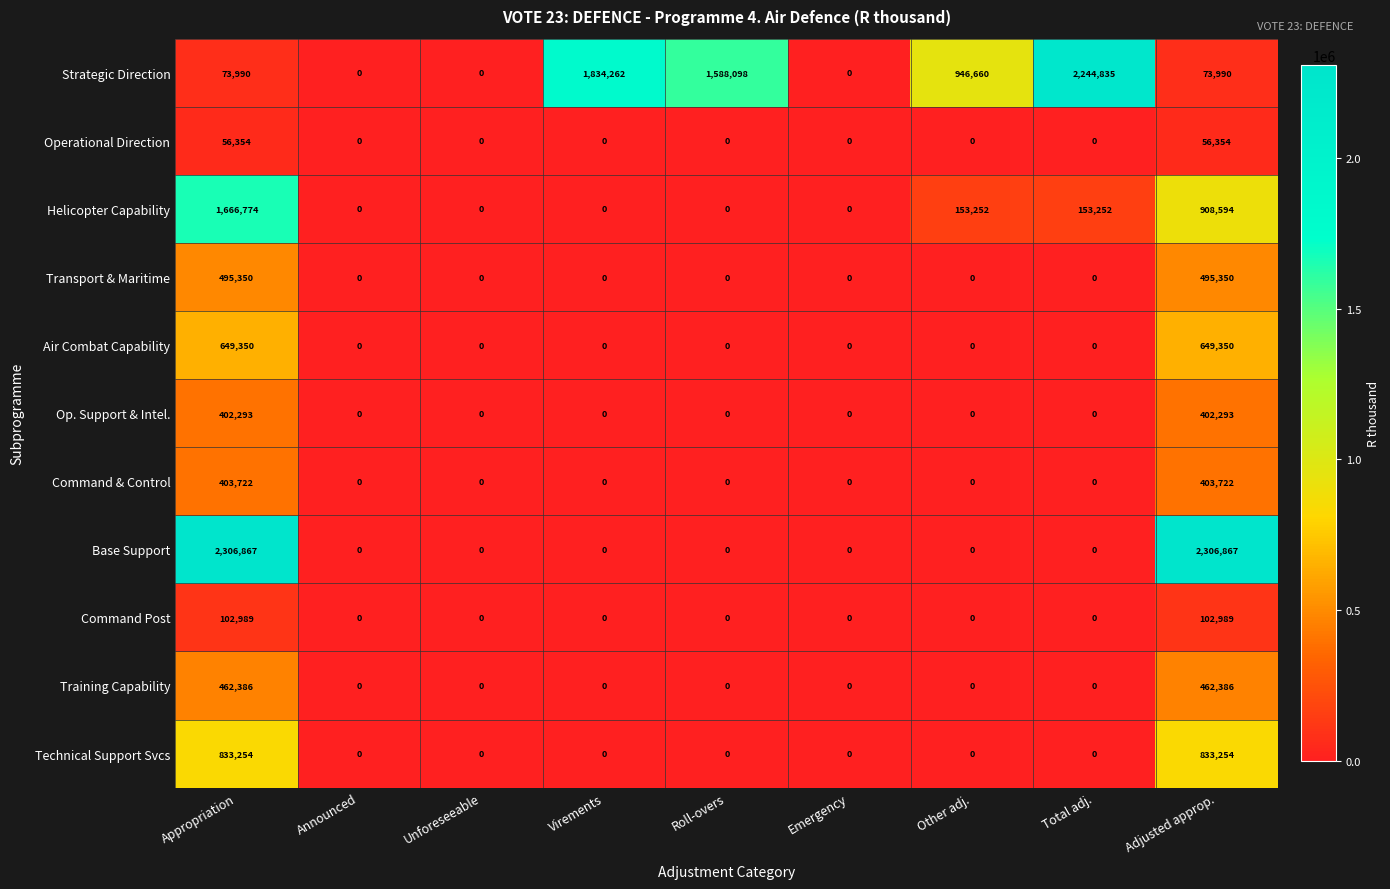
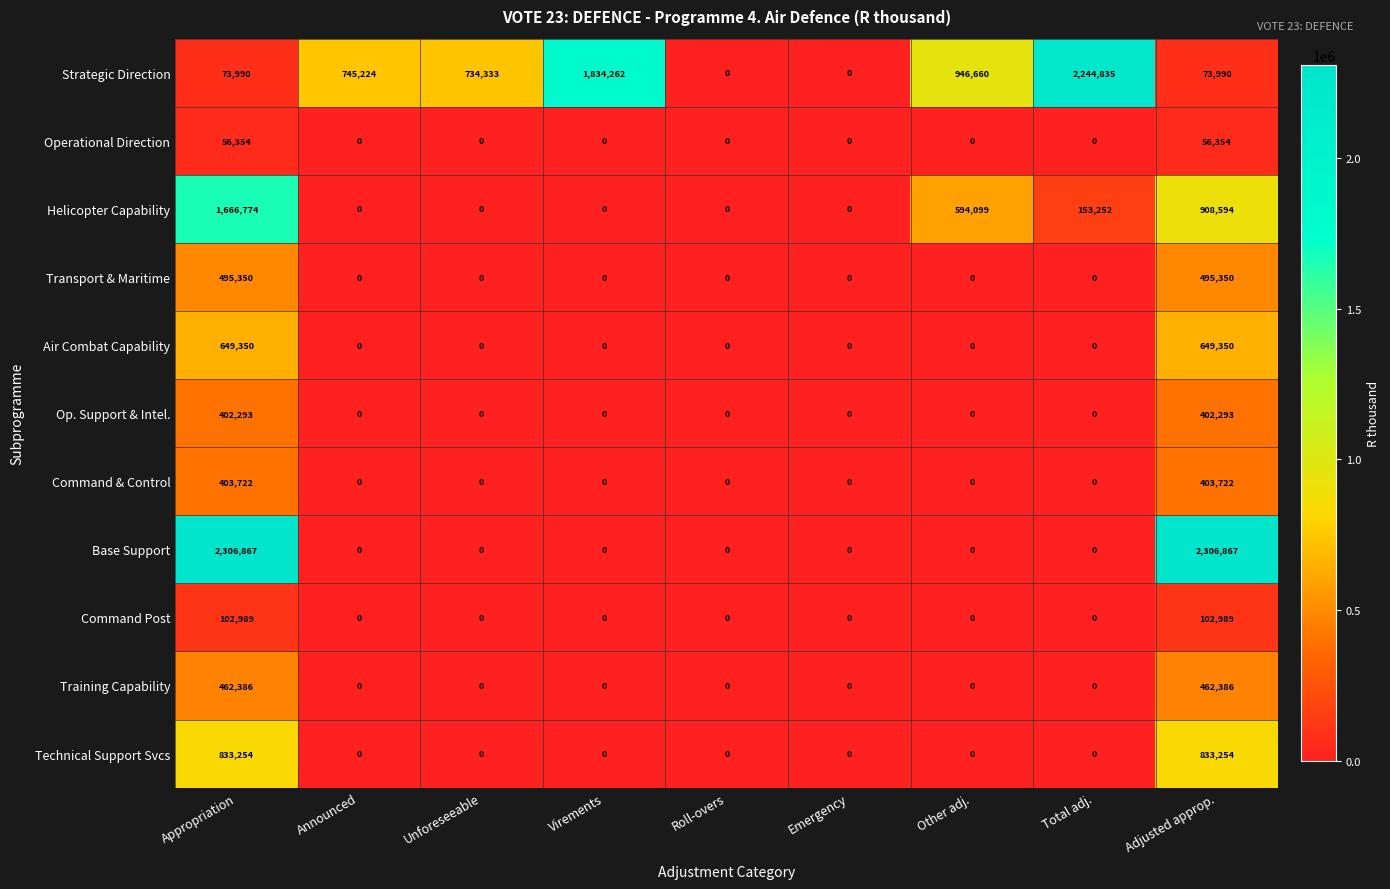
  {
    "Strategic Direction": {
      "Appropriation": "73,990",
-     "Announced": "0",
-     "Unforeseeable": "0",
+     "Announced": "745,224",
+     "Unforeseeable": "734,333",
      "Virements": "1,834,262",
-     "Roll-overs": "1,588,098",
+     "Roll-overs": "0",
      "Emergency": "0",
      "Other adj.": "946,660",
      "Total adj.": "2,244,835",
      "Adjusted approp.": "73,990"
    },
    "Operational Direction": {
      "Appropriation": "56,354",
      "Announced": "0",
      "Unforeseeable": "0",
      "Virements": "0",
      "Roll-overs": "0",
      "Emergency": "0",
      "Other adj.": "0",
      "Total adj.": "0",
      "Adjusted approp.": "56,354"
    },
    "Helicopter Capability": {
      "Appropriation": "1,666,774",
      "Announced": "0",
      "Unforeseeable": "0",
      "Virements": "0",
      "Roll-overs": "0",
      "Emergency": "0",
-     "Other adj.": "153,252",
+     "Other adj.": "594,099",
      "Total adj.": "153,252",
      "Adjusted approp.": "908,594"
    },
    "Transport & Maritime": {
      "Appropriation": "495,350",
      "Announced": "0",
      "Unforeseeable": "0",
      "Virements": "0",
      "Roll-overs": "0",
      "Emergency": "0",
      "Other adj.": "0",
      "Total adj.": "0",
      "Adjusted approp.": "495,350"
    },
    "Air Combat Capability": {
      "Appropriation": "649,350",
      "Announced": "0",
      "Unforeseeable": "0",
      "Virements": "0",
      "Roll-overs": "0",
      "Emergency": "0",
      "Other adj.": "0",
      "Total adj.": "0",
      "Adjusted approp.": "649,350"
    },
    "Op. Support & Intel.": {
      "Appropriation": "402,293",
      "Announced": "0",
      "Unforeseeable": "0",
      "Virements": "0",
      "Roll-overs": "0",
      "Emergency": "0",
      "Other adj.": "0",
      "Total adj.": "0",
      "Adjusted approp.": "402,293"
    },
    "Command & Control": {
      "Appropriation": "403,722",
      "Announced": "0",
      "Unforeseeable": "0",
      "Virements": "0",
      "Roll-overs": "0",
      "Emergency": "0",
      "Other adj.": "0",
      "Total adj.": "0",
      "Adjusted approp.": "403,722"
    },
    "Base Support": {
      "Appropriation": "2,306,867",
      "Announced": "0",
      "Unforeseeable": "0",
      "Virements": "0",
      "Roll-overs": "0",
      "Emergency": "0",
      "Other adj.": "0",
      "Total adj.": "0",
      "Adjusted approp.": "2,306,867"
    },
    "Command Post": {
      "Appropriation": "102,989",
      "Announced": "0",
      "Unforeseeable": "0",
      "Virements": "0",
      "Roll-overs": "0",
      "Emergency": "0",
      "Other adj.": "0",
      "Total adj.": "0",
      "Adjusted approp.": "102,989"
    },
    "Training Capability": {
      "Appropriation": "462,386",
      "Announced": "0",
      "Unforeseeable": "0",
      "Virements": "0",
      "Roll-overs": "0",
      "Emergency": "0",
      "Other adj.": "0",
      "Total adj.": "0",
      "Adjusted approp.": "462,386"
    },
    "Technical Support Svcs": {
      "Appropriation": "833,254",
      "Announced": "0",
      "Unforeseeable": "0",
      "Virements": "0",
      "Roll-overs": "0",
      "Emergency": "0",
      "Other adj.": "0",
      "Total adj.": "0",
      "Adjusted approp.": "833,254"
    }
  }
